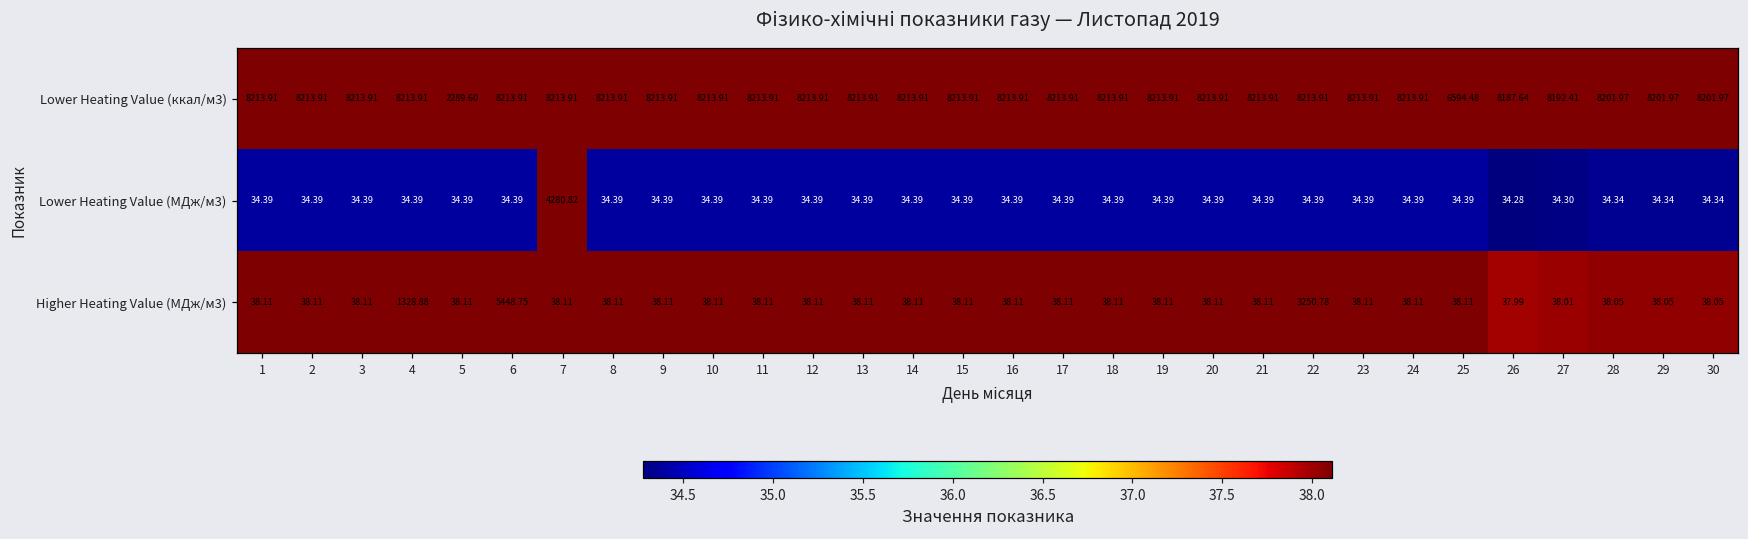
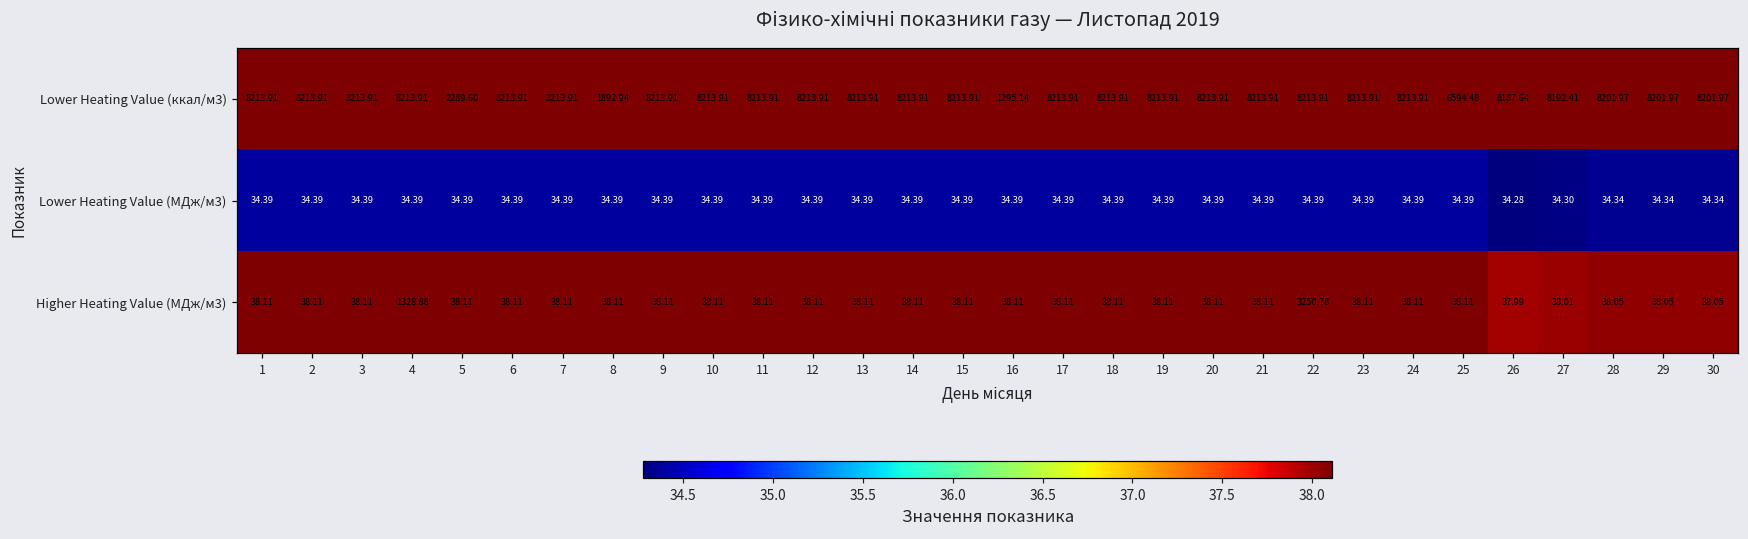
  {
    "Lower Heating Value (ккал/м3)": {
      "1": 8213.91,
      "2": 8213.91,
      "3": 8213.91,
      "4": 8213.91,
      "5": 2289.60,
      "6": 8213.91,
      "7": 8213.91,
-     "8": 8213.91,
+     "8": 1892.94,
      "9": 8213.91,
      "10": 8213.91,
      "11": 8213.91,
      "12": 8213.91,
      "13": 8213.91,
      "14": 8213.91,
      "15": 8213.91,
-     "16": 8213.91,
+     "16": 1295.14,
      "17": 8213.91,
      "18": 8213.91,
      "19": 8213.91,
      "20": 8213.91,
      "21": 8213.91,
      "22": 8213.91,
      "23": 8213.91,
      "24": 8213.91,
      "25": 6594.48,
      "26": 8187.64,
      "27": 8192.41,
      "28": 8201.97,
      "29": 8201.97,
      "30": 8201.97
    },
    "Lower Heating Value (МДж/м3)": {
      "1": 34.39,
      "2": 34.39,
      "3": 34.39,
      "4": 34.39,
      "5": 34.39,
      "6": 34.39,
-     "7": 4280.82,
+     "7": 34.39,
      "8": 34.39,
      "9": 34.39,
      "10": 34.39,
      "11": 34.39,
      "12": 34.39,
      "13": 34.39,
      "14": 34.39,
      "15": 34.39,
      "16": 34.39,
      "17": 34.39,
      "18": 34.39,
      "19": 34.39,
      "20": 34.39,
      "21": 34.39,
      "22": 34.39,
      "23": 34.39,
      "24": 34.39,
      "25": 34.39,
      "26": 34.28,
      "27": 34.30,
      "28": 34.34,
      "29": 34.34,
      "30": 34.34
    },
    "Higher Heating Value (МДж/м3)": {
      "1": 38.11,
      "2": 38.11,
      "3": 38.11,
      "4": 1328.88,
      "5": 38.11,
-     "6": 5448.75,
+     "6": 38.11,
      "7": 38.11,
      "8": 38.11,
      "9": 38.11,
      "10": 38.11,
      "11": 38.11,
      "12": 38.11,
      "13": 38.11,
      "14": 38.11,
      "15": 38.11,
      "16": 38.11,
      "17": 38.11,
      "18": 38.11,
      "19": 38.11,
      "20": 38.11,
      "21": 38.11,
      "22": 3250.78,
      "23": 38.11,
      "24": 38.11,
      "25": 38.11,
      "26": 37.99,
      "27": 38.01,
      "28": 38.05,
      "29": 38.05,
      "30": 38.05
    }
  }
